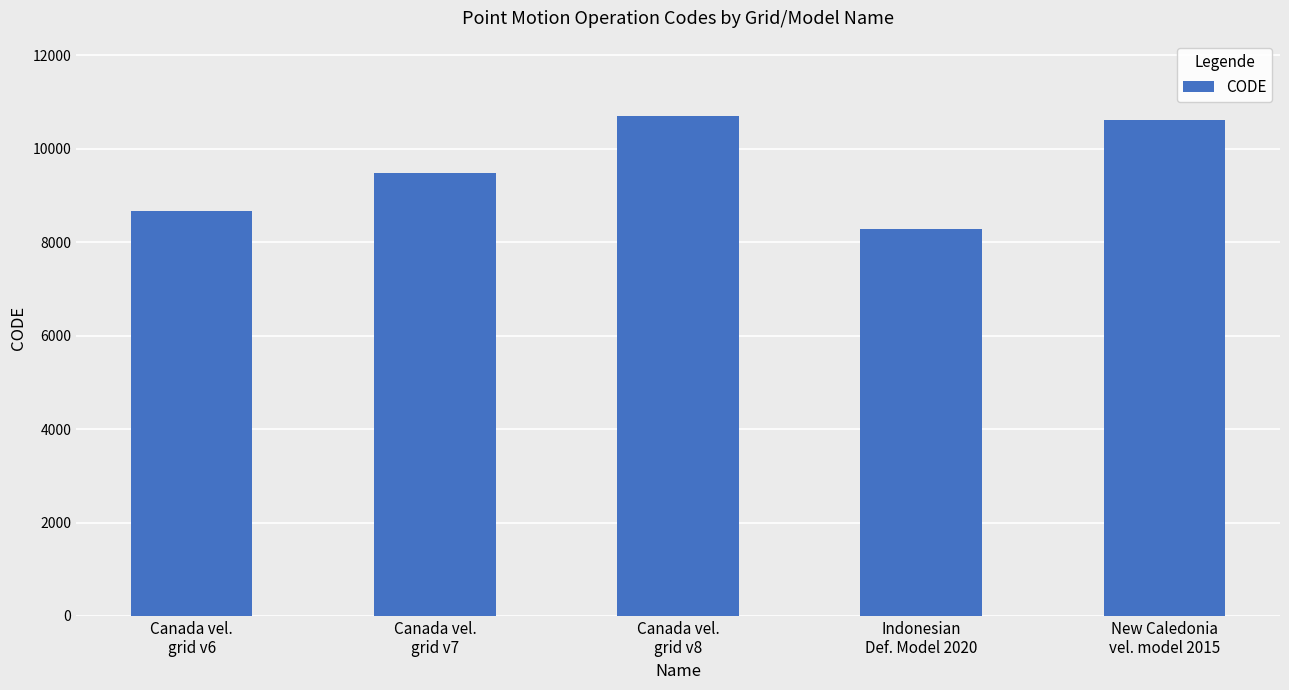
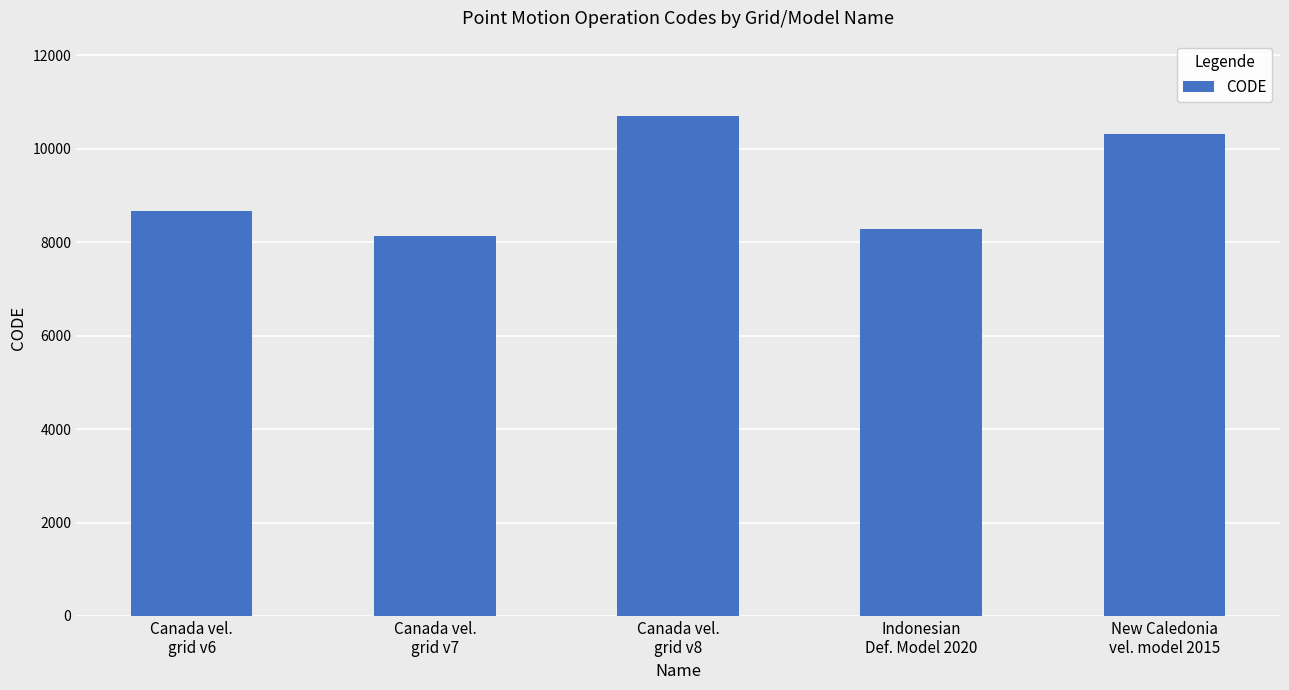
  {
    "Canada vel. grid v6": 8700,
-   "Canada vel. grid v7": 9500,
+   "Canada vel. grid v7": 8100,
    "Canada vel. grid v8": 10700,
    "Indonesian Def. Model 2020": 8300,
-   "New Caledonia vel. model 2015": 10600
+   "New Caledonia vel. model 2015": 10300
  }
